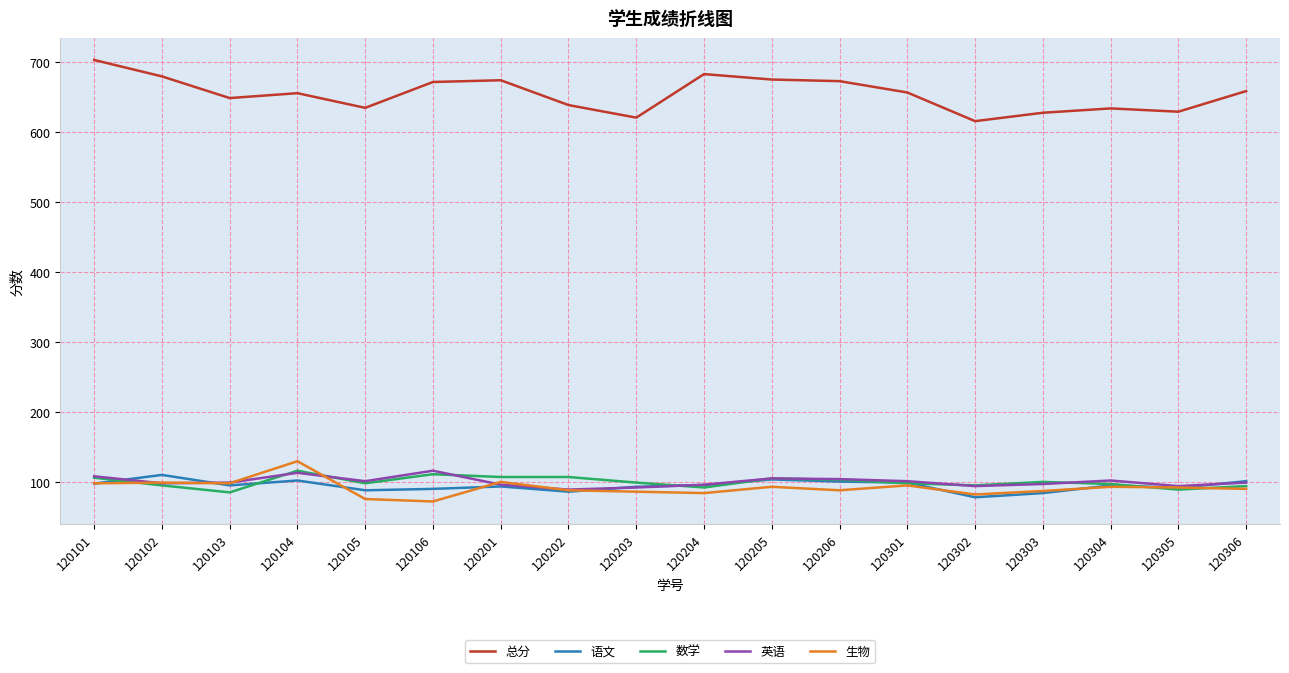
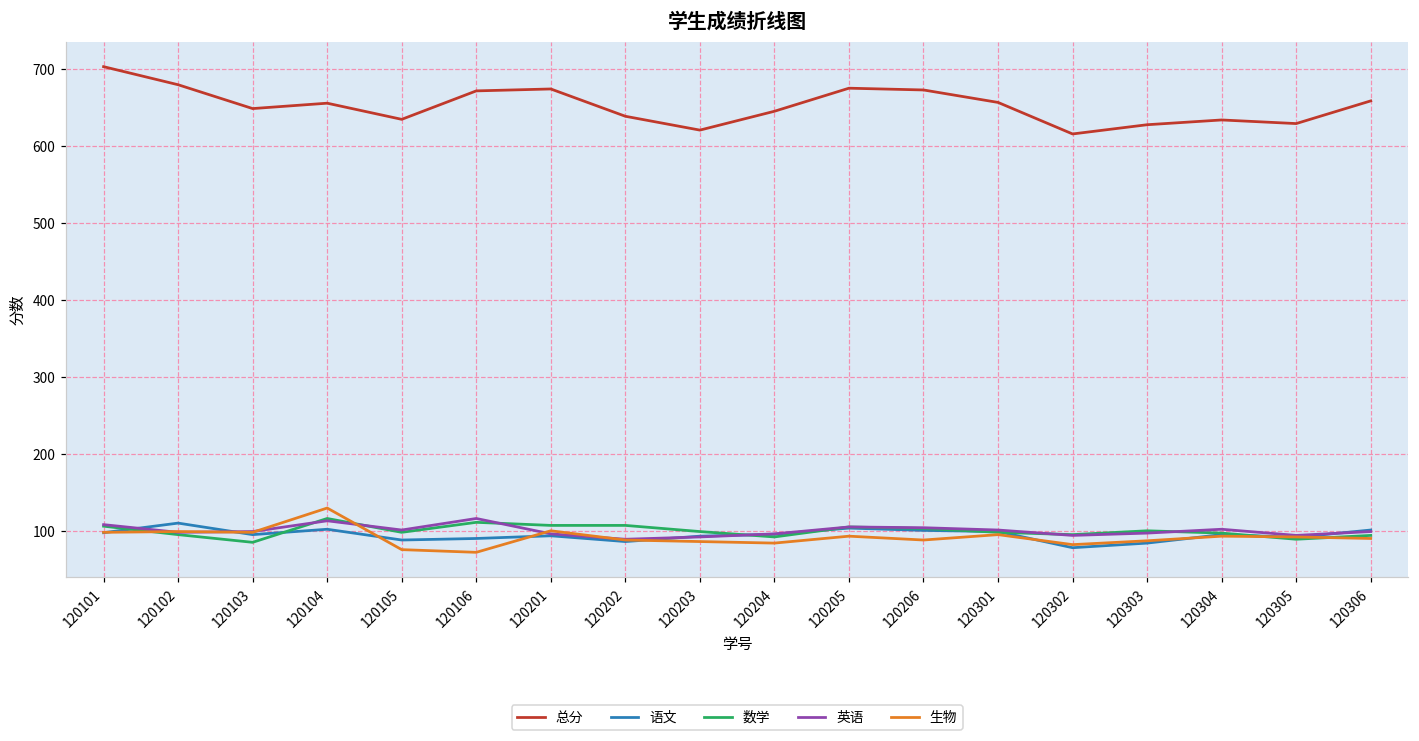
  {
    "总分": {
      "120101": 700,
      "120102": 680,
      "120103": 650,
      "120104": 660,
      "120105": 640,
      "120106": 670,
      "120201": 670,
      "120202": 640,
      "120203": 620,
-     "120204": 680,
+     "120204": 650,
      "120205": 680,
      "120206": 670,
      "120301": 660,
      "120302": 620,
      "120303": 630,
      "120304": 630,
      "120305": 630,
      "120306": 660
    },
    "语文": {
      "120102": 110,
      "120104": 100,
      "120105": 90,
      "120106": 90,
      "120302": 80
    },
    "数学": {
      "120103": 90,
      "120106": 110,
      "120201": 110,
      "120202": 110,
      "120203": 100,
      "120306": 90
    },
    "英语": {
      "120106": 120,
      "120304": 100
    },
    "生物": {
      "120104": 130,
      "120105": 80,
      "120106": 70,
      "120201": 100,
      "120203": 90,
      "120204": 80,
      "120205": 90,
      "120206": 90,
      "120302": 80,
      "120306": 90
    }
  }
